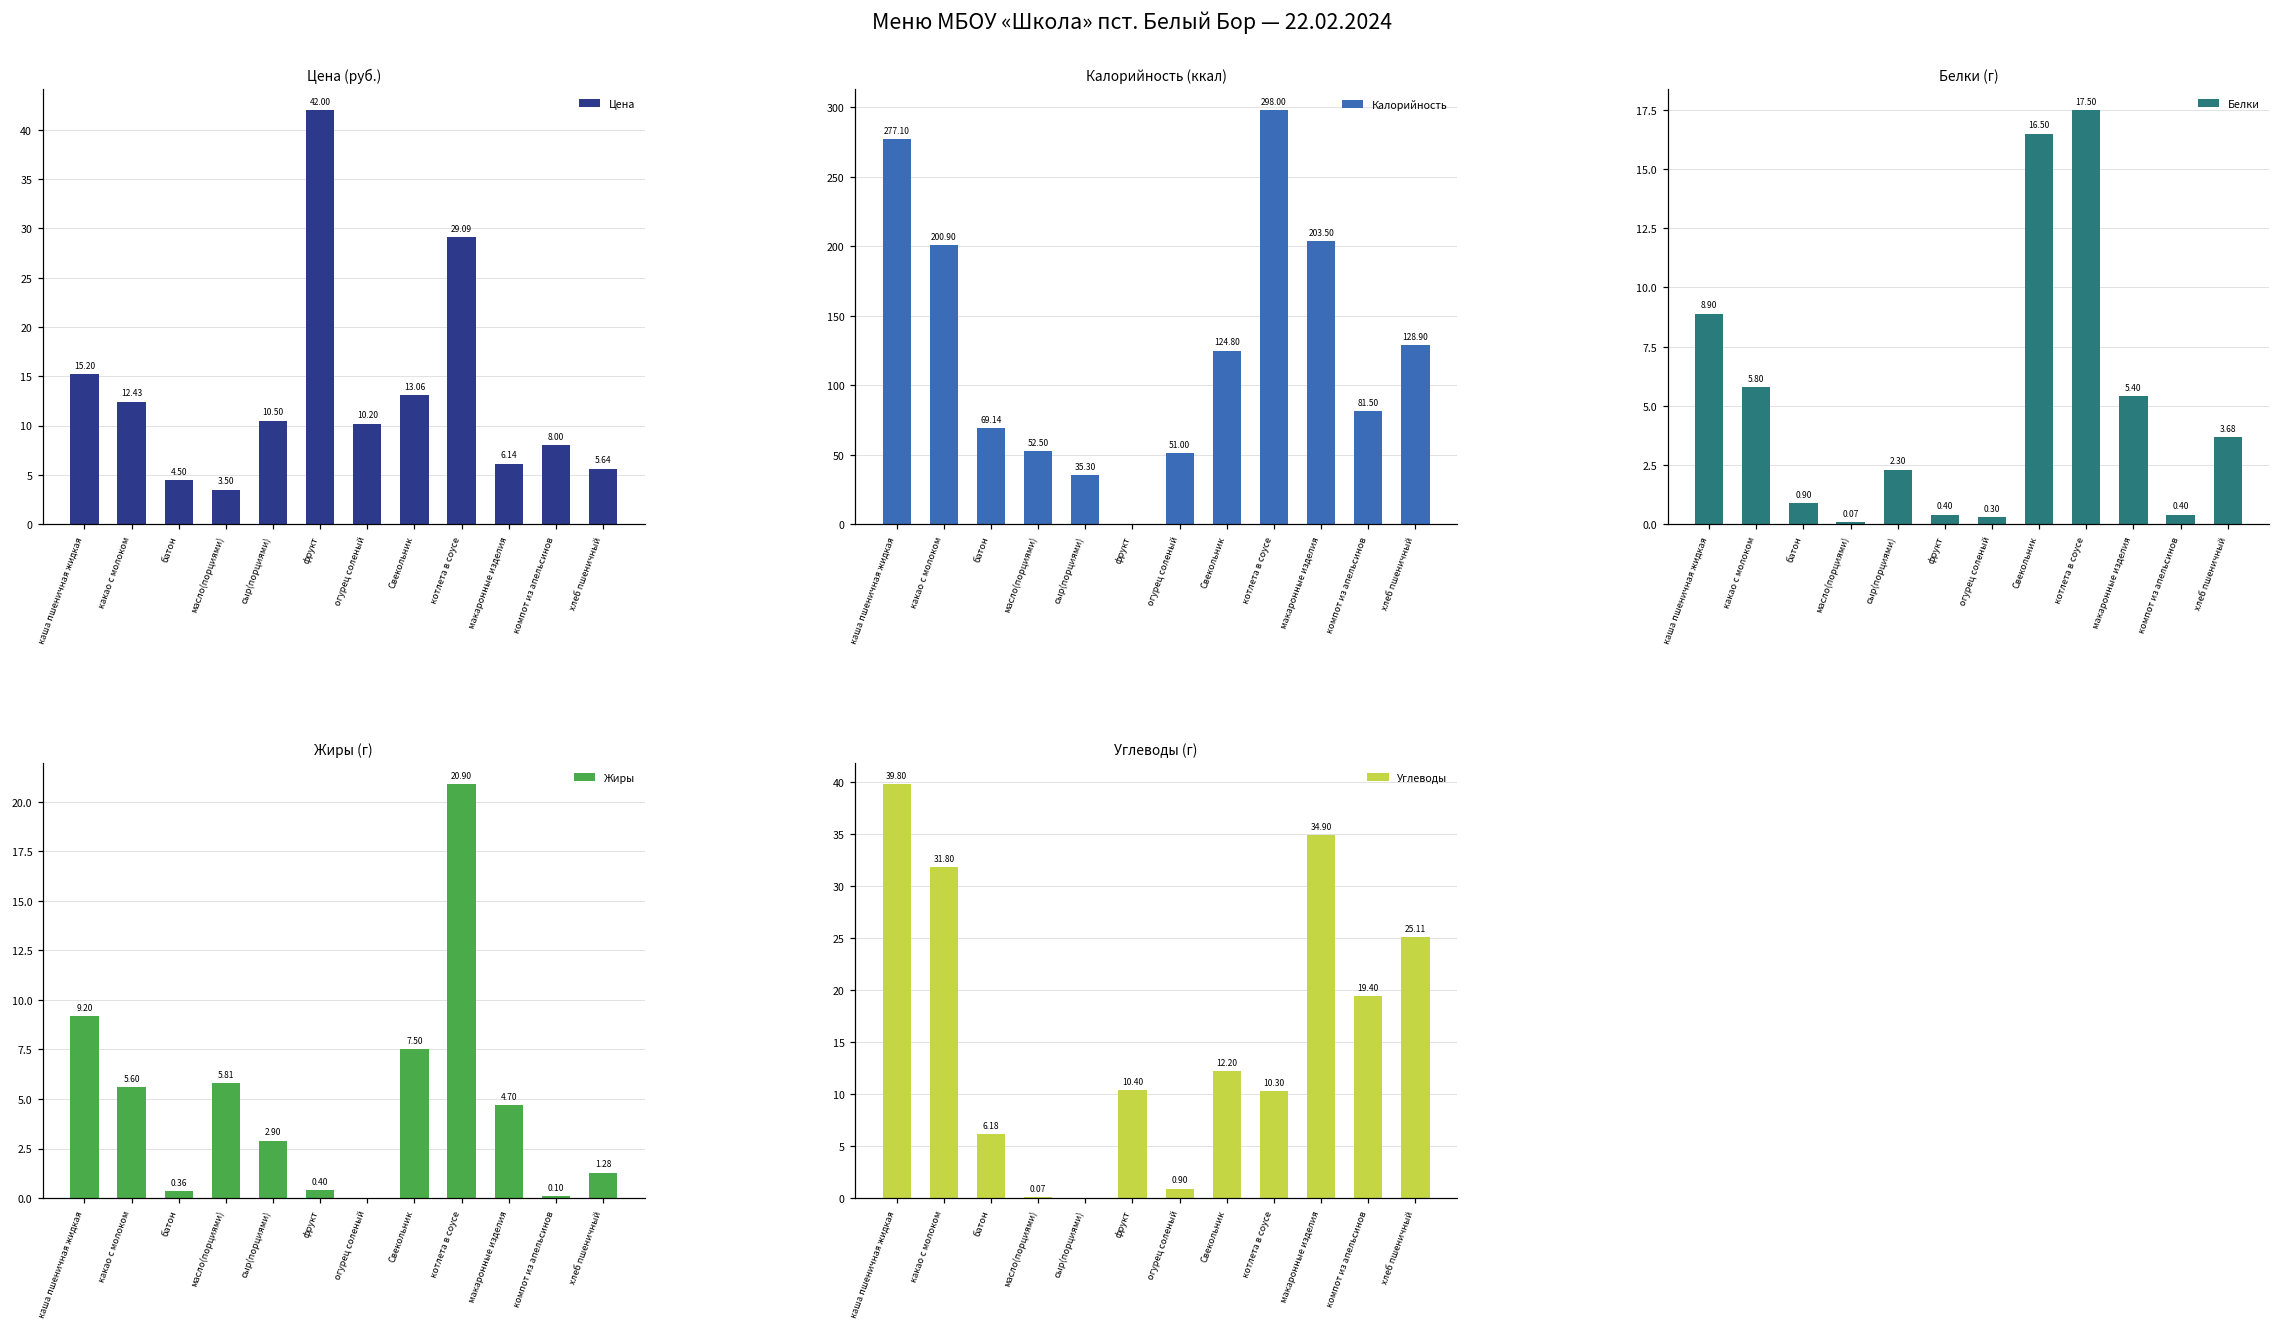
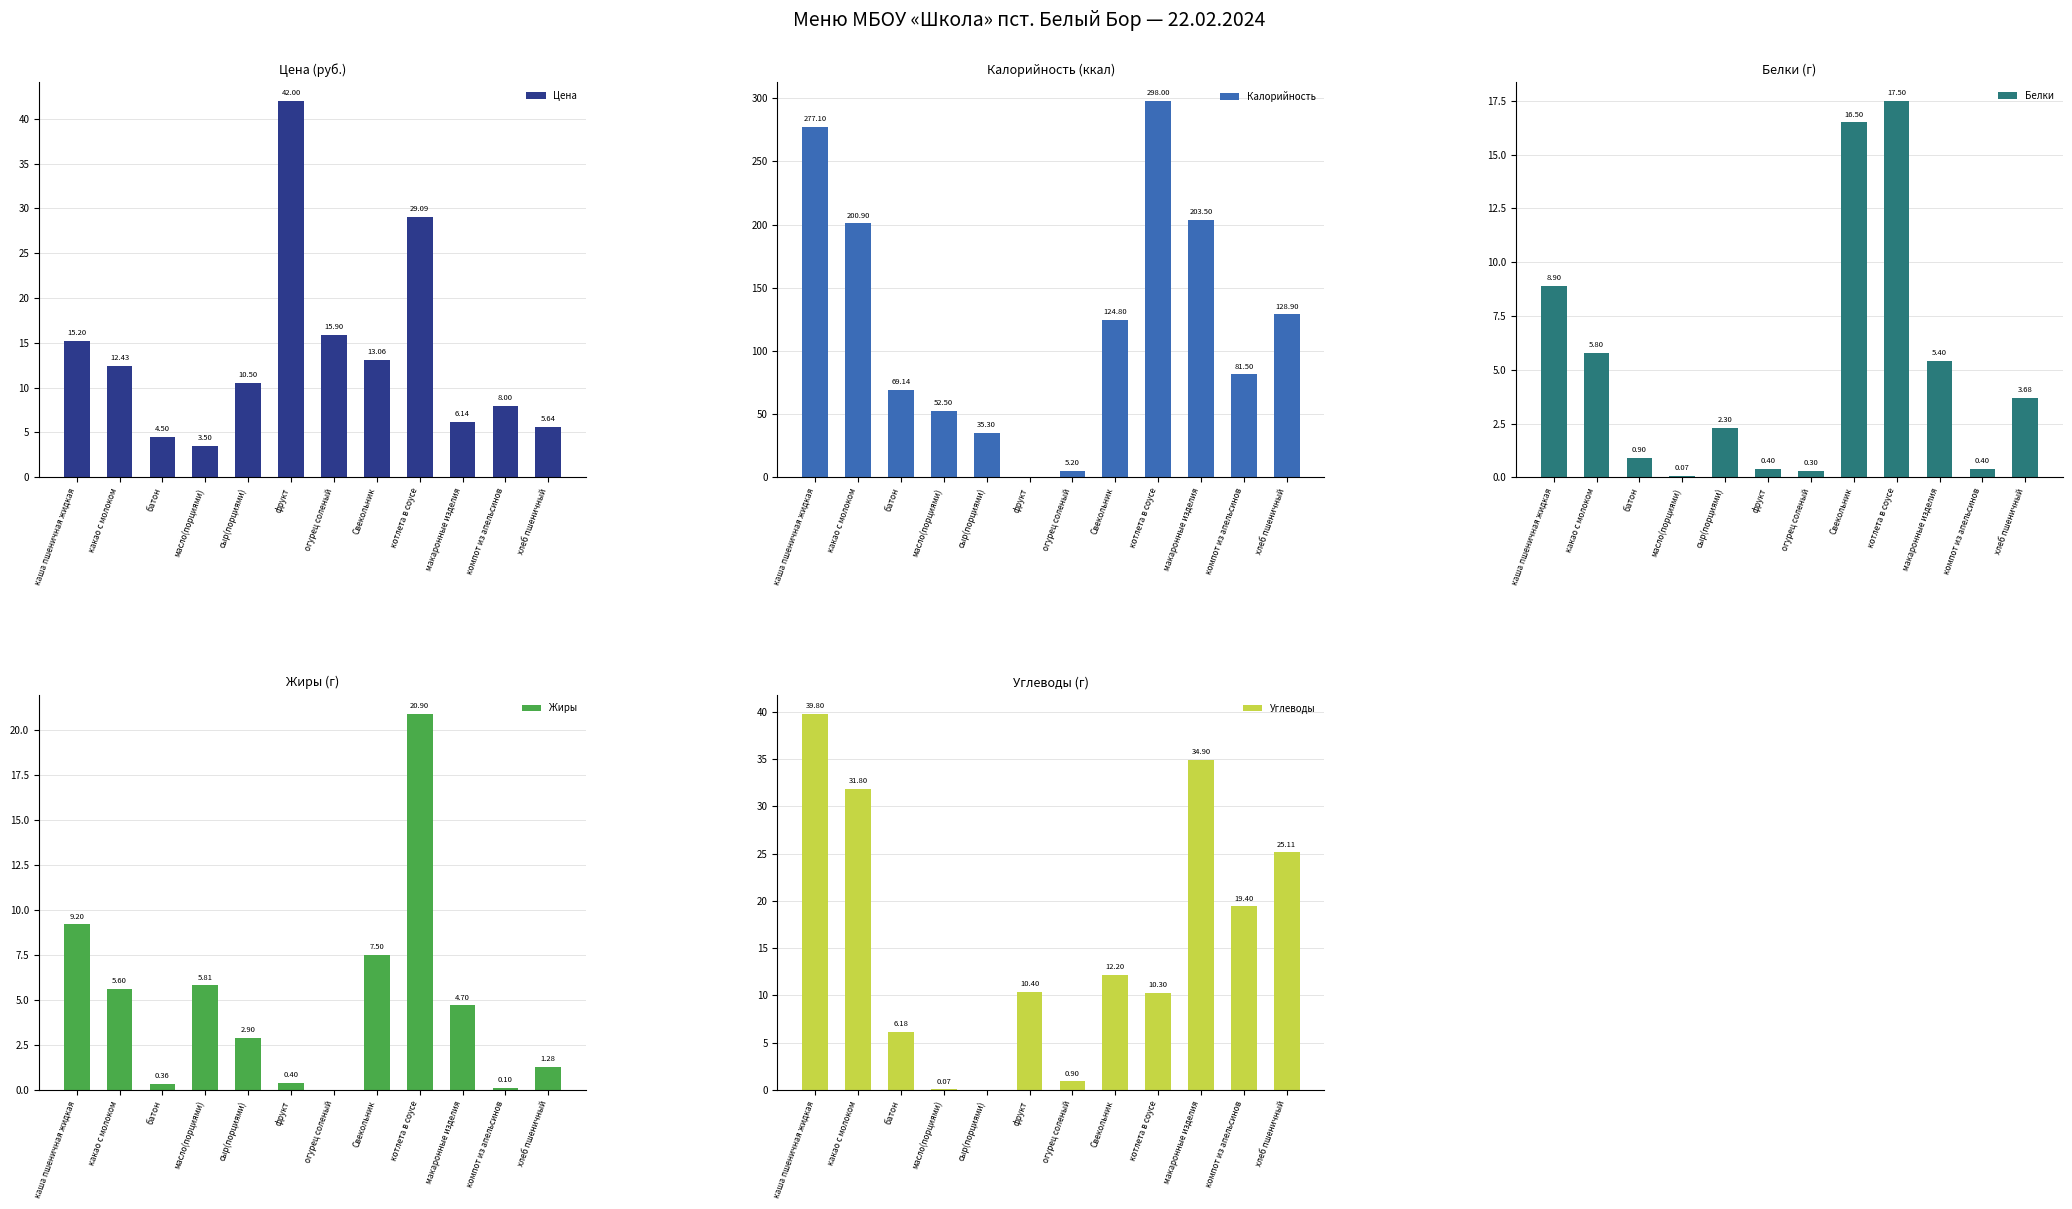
  {
    "Цена (руб.)": {
      "каша пшеничная жидкая": 15.20,
      "какао с молоком": 12.43,
      "батон": 4.50,
      "масло(порциями)": 3.50,
      "сыр(порциями)": 10.50,
      "фрукт": 42.00,
-     "огурец соленый": 10.20,
+     "огурец соленый": 15.90,
      "Свекольник": 13.06,
      "котлета в соусе": 29.09,
      "макаронные изделия": 6.14,
      "компот из апельсинов": 8.00,
      "хлеб пшеничный": 5.64
    },
    "Калорийность (ккал)": {
      "каша пшеничная жидкая": 277.10,
      "какао с молоком": 200.90,
      "батон": 69.14,
      "масло(порциями)": 52.50,
      "сыр(порциями)": 35.30,
-     "огурец соленый": 51.00,
+     "огурец соленый": 5.20,
      "Свекольник": 124.80,
      "котлета в соусе": 298.00,
      "макаронные изделия": 203.50,
      "компот из апельсинов": 81.50,
      "хлеб пшеничный": 128.90
    },
    "Белки (г)": {
      "каша пшеничная жидкая": 8.90,
      "какао с молоком": 5.80,
      "батон": 0.90,
      "масло(порциями)": 0.07,
      "сыр(порциями)": 2.30,
      "фрукт": 0.40,
      "огурец соленый": 0.30,
      "Свекольник": 16.50,
      "котлета в соусе": 17.50,
      "макаронные изделия": 5.40,
      "компот из апельсинов": 0.40,
      "хлеб пшеничный": 3.68
    },
    "Жиры (г)": {
      "каша пшеничная жидкая": 9.20,
      "какао с молоком": 5.60,
      "батон": 0.36,
      "масло(порциями)": 5.81,
      "сыр(порциями)": 2.90,
      "фрукт": 0.40,
      "Свекольник": 7.50,
      "котлета в соусе": 20.90,
      "макаронные изделия": 4.70,
      "компот из апельсинов": 0.10,
      "хлеб пшеничный": 1.28
    },
    "Углеводы (г)": {
      "каша пшеничная жидкая": 39.80,
      "какао с молоком": 31.80,
      "батон": 6.18,
      "масло(порциями)": 0.07,
      "фрукт": 10.40,
      "огурец соленый": 0.90,
      "Свекольник": 12.20,
      "котлета в соусе": 10.30,
      "макаронные изделия": 34.90,
      "компот из апельсинов": 19.40,
      "хлеб пшеничный": 25.11
    }
  }
